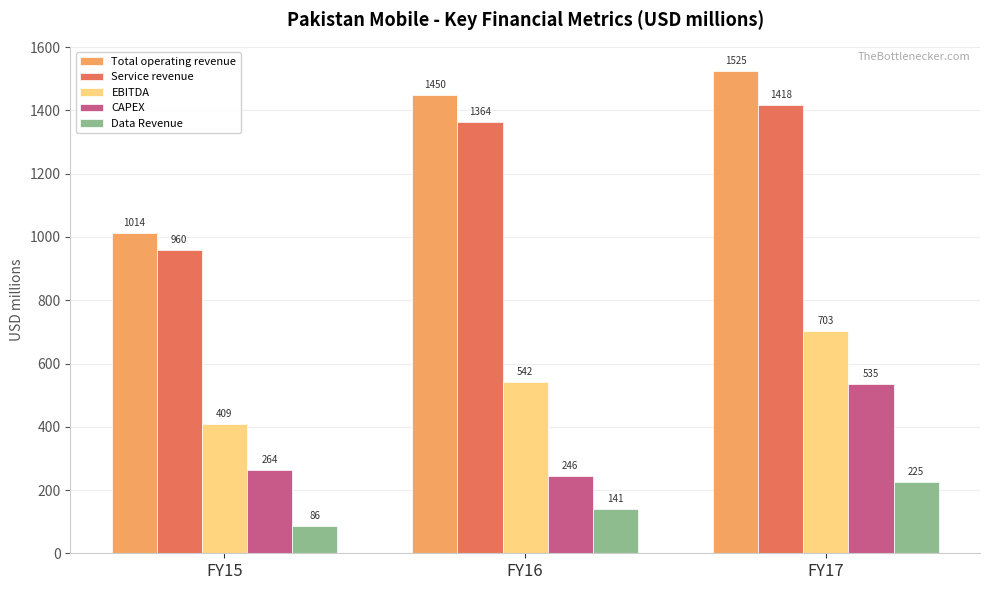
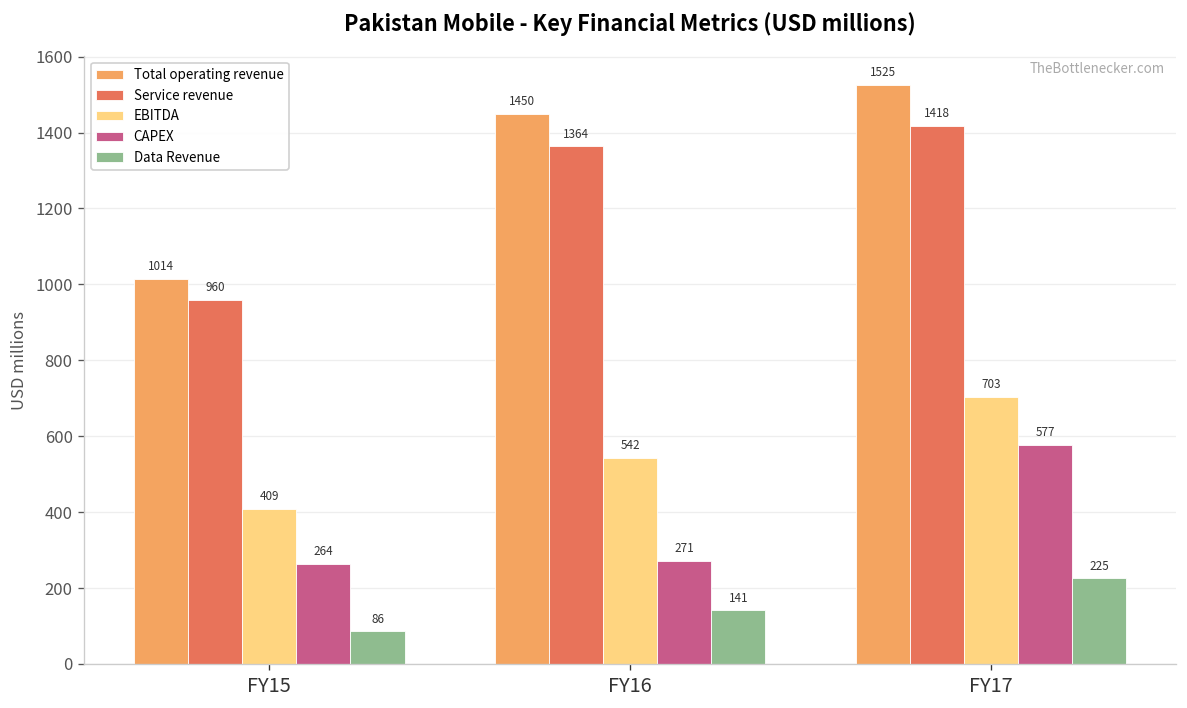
  {
    "CAPEX": {
      "FY15": 264,
-     "FY16": 246,
-     "FY17": 535
+     "FY16": 271,
+     "FY17": 577
    },
    "Data Revenue": {
      "FY15": 86,
      "FY16": 141,
      "FY17": 225
    }
  }
